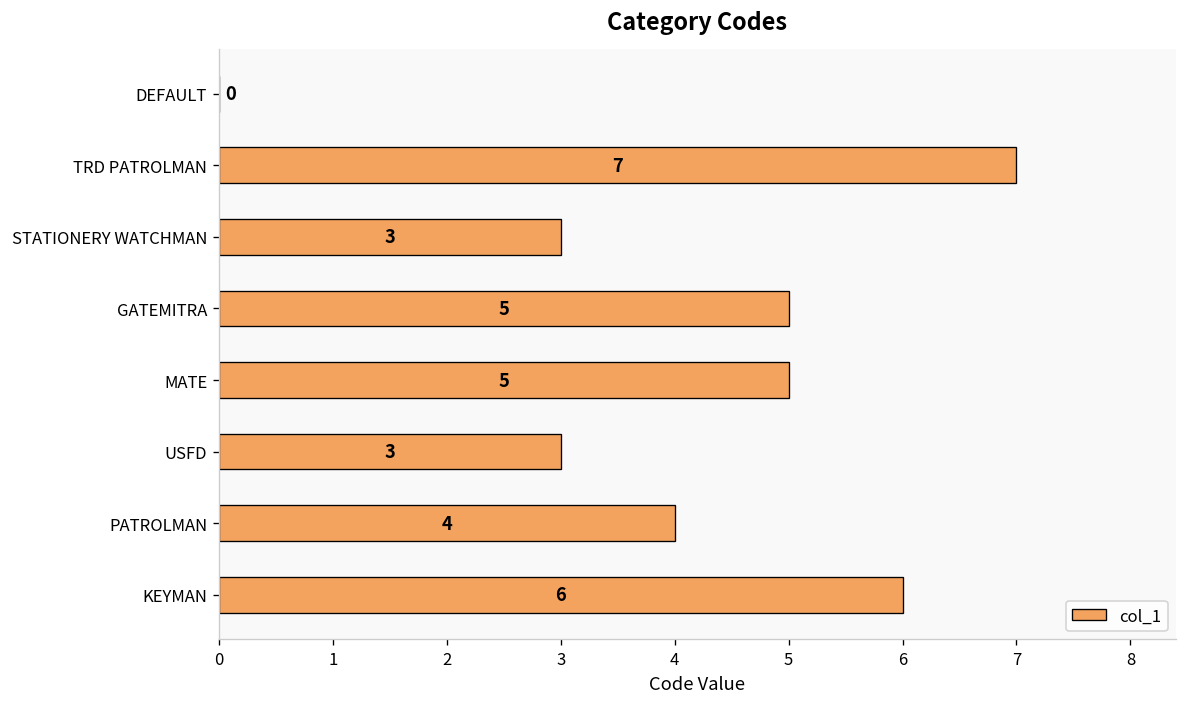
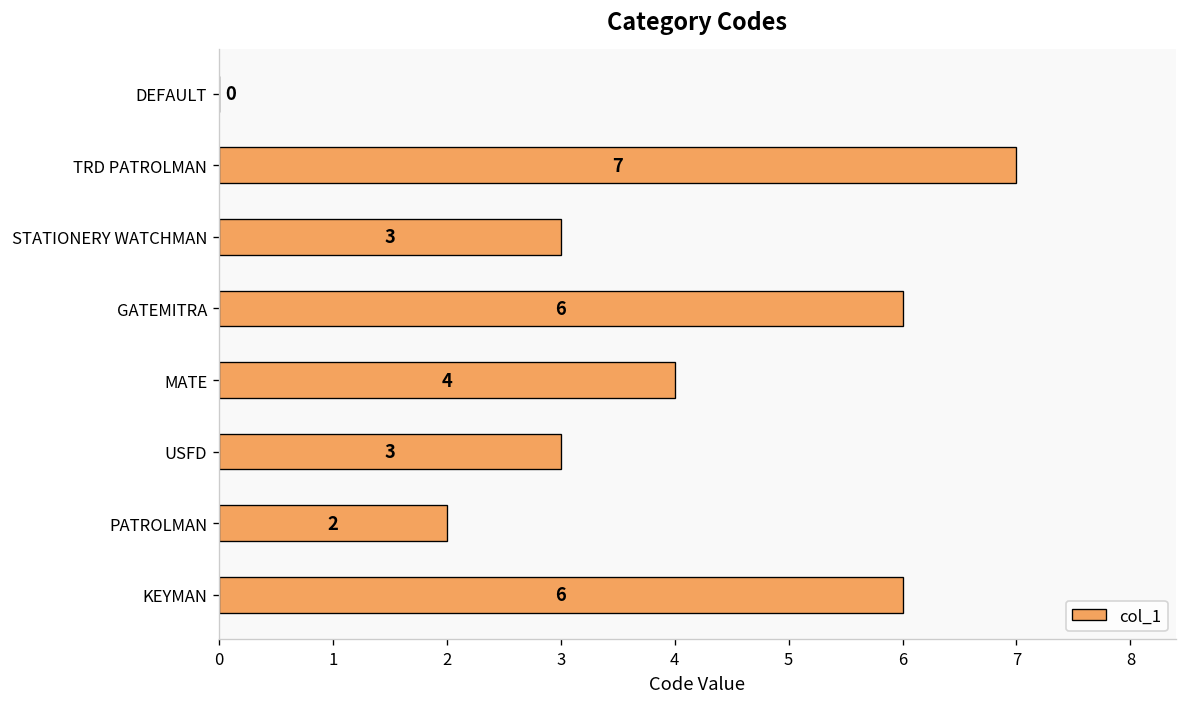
  {
    "DEFAULT": 0,
    "TRD PATROLMAN": 7,
    "STATIONERY WATCHMAN": 3,
-   "GATEMITRA": 5,
-   "MATE": 5,
+   "GATEMITRA": 6,
+   "MATE": 4,
    "USFD": 3,
-   "PATROLMAN": 4,
+   "PATROLMAN": 2,
    "KEYMAN": 6
  }
